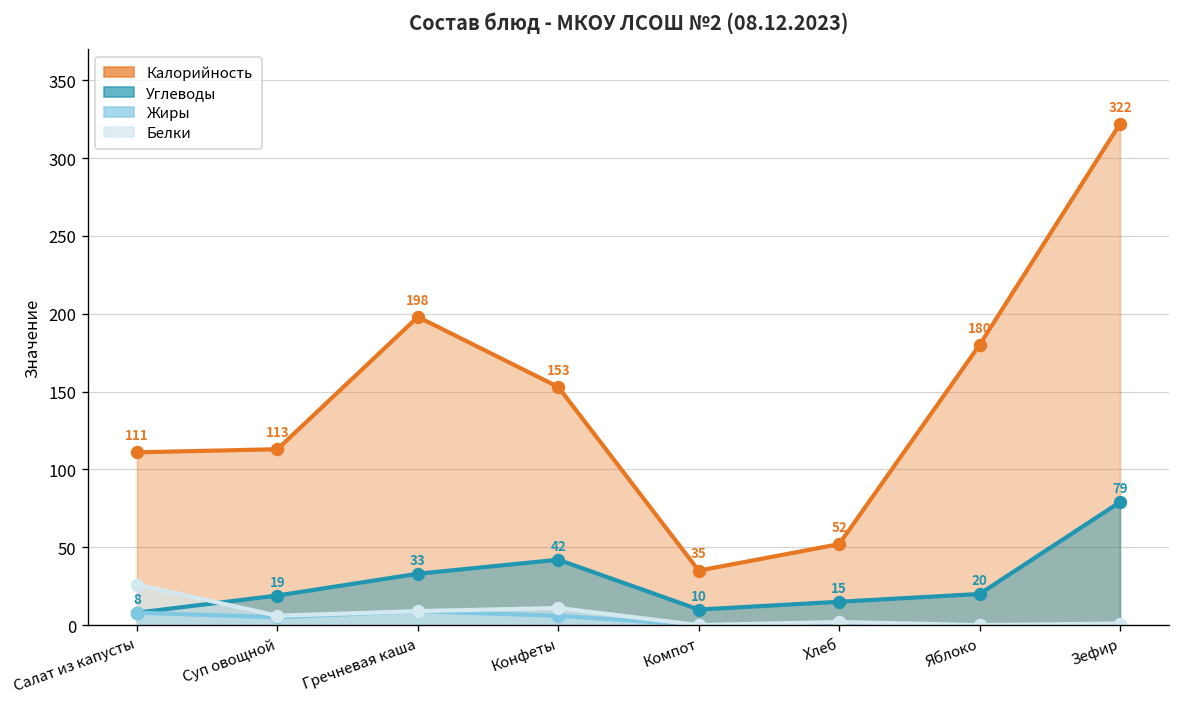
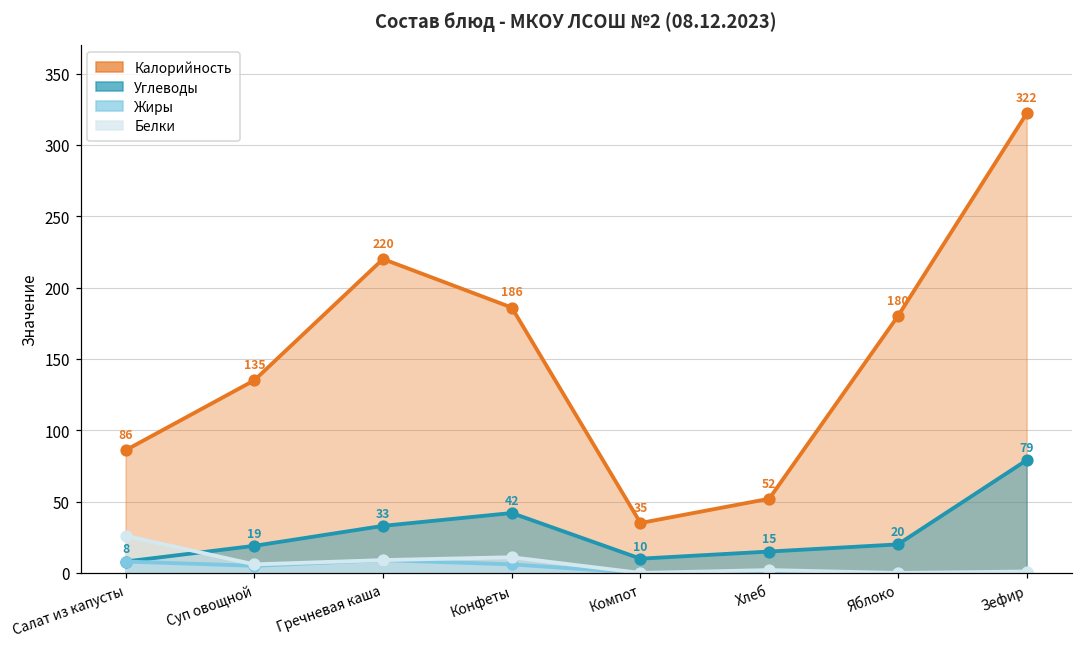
  {
    "Калорийность": {
-     "Салат из капусты": 111,
-     "Суп овощной": 113,
-     "Гречневая каша": 198,
-     "Конфеты": 153,
+     "Салат из капусты": 86,
+     "Суп овощной": 135,
+     "Гречневая каша": 220,
+     "Конфеты": 186,
      "Компот": 35,
      "Хлеб": 52,
      "Яблоко": 180,
      "Зефир": 322
    },
    "Белки": {
      "Конфеты": 11
    }
  }
